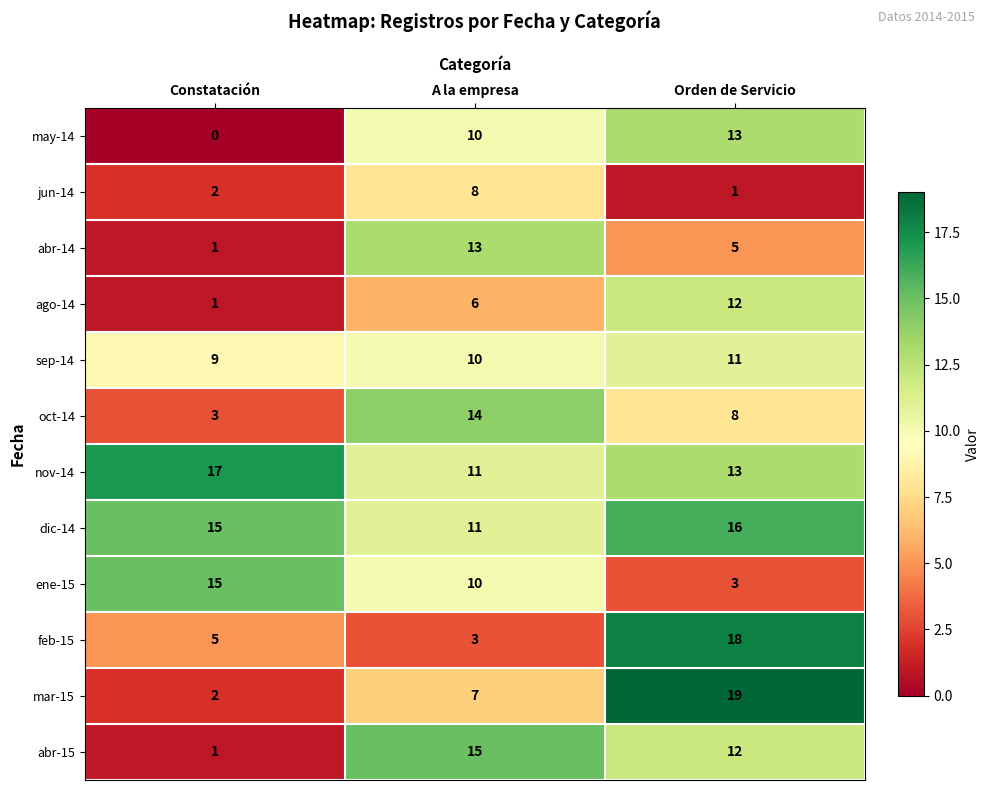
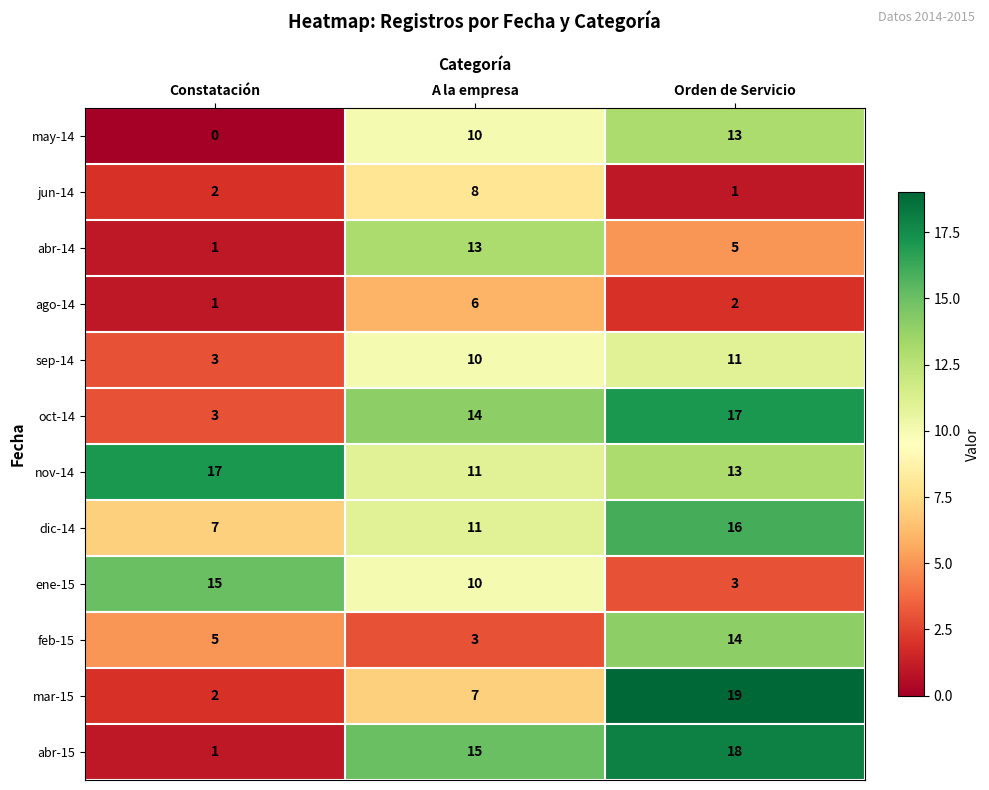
  {
    "may-14": {
      "Constatación": 0,
      "A la empresa": 10,
      "Orden de Servicio": 13
    },
    "jun-14": {
      "Constatación": 2,
      "A la empresa": 8,
      "Orden de Servicio": 1
    },
    "abr-14": {
      "Constatación": 1,
      "A la empresa": 13,
      "Orden de Servicio": 5
    },
    "ago-14": {
      "Constatación": 1,
      "A la empresa": 6,
-     "Orden de Servicio": 12
+     "Orden de Servicio": 2
    },
    "sep-14": {
-     "Constatación": 9,
+     "Constatación": 3,
      "A la empresa": 10,
      "Orden de Servicio": 11
    },
    "oct-14": {
      "Constatación": 3,
      "A la empresa": 14,
-     "Orden de Servicio": 8
+     "Orden de Servicio": 17
    },
    "nov-14": {
      "Constatación": 17,
      "A la empresa": 11,
      "Orden de Servicio": 13
    },
    "dic-14": {
-     "Constatación": 15,
+     "Constatación": 7,
      "A la empresa": 11,
      "Orden de Servicio": 16
    },
    "ene-15": {
      "Constatación": 15,
      "A la empresa": 10,
      "Orden de Servicio": 3
    },
    "feb-15": {
      "Constatación": 5,
      "A la empresa": 3,
-     "Orden de Servicio": 18
+     "Orden de Servicio": 14
    },
    "mar-15": {
      "Constatación": 2,
      "A la empresa": 7,
      "Orden de Servicio": 19
    },
    "abr-15": {
      "Constatación": 1,
      "A la empresa": 15,
-     "Orden de Servicio": 12
+     "Orden de Servicio": 18
    }
  }
